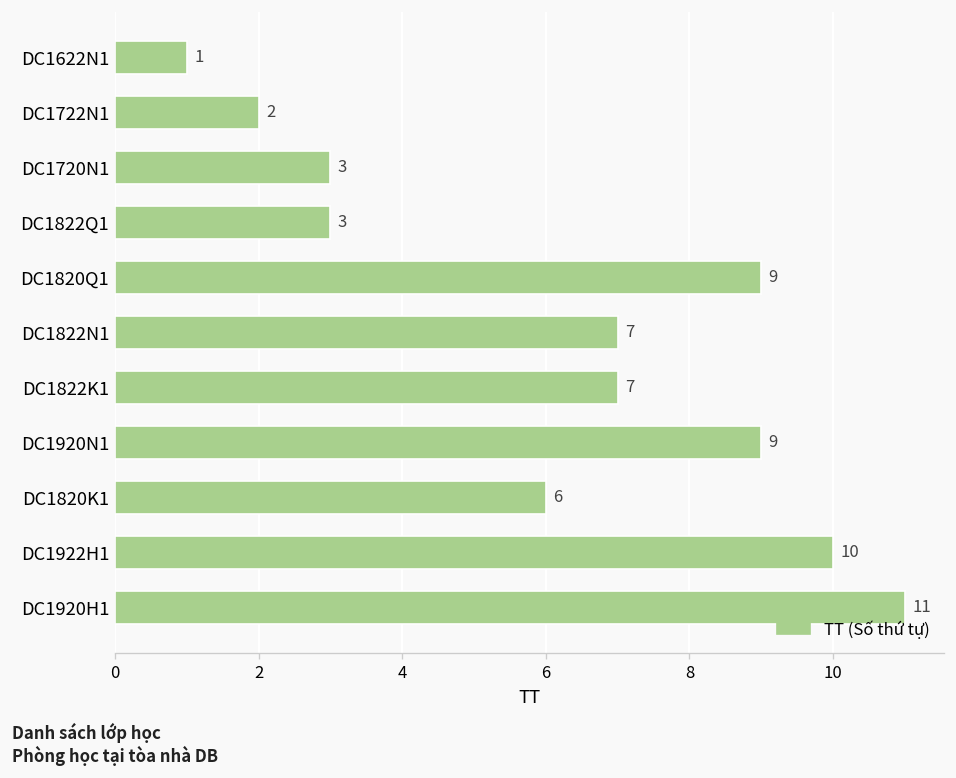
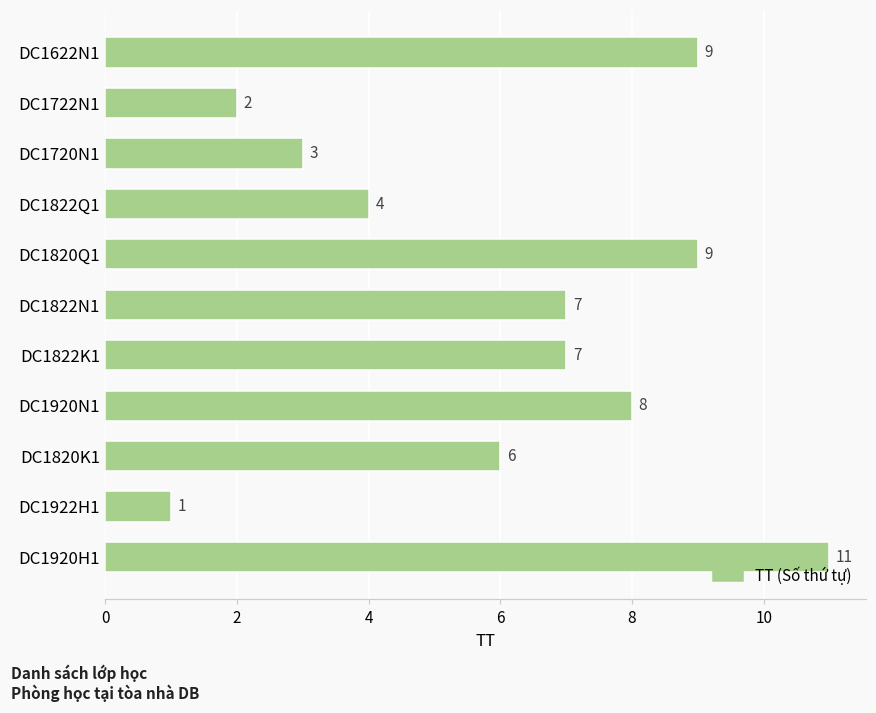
  {
-   "DC1622N1": 1,
+   "DC1622N1": 9,
    "DC1722N1": 2,
    "DC1720N1": 3,
-   "DC1822Q1": 3,
+   "DC1822Q1": 4,
    "DC1820Q1": 9,
    "DC1822N1": 7,
    "DC1822K1": 7,
-   "DC1920N1": 9,
+   "DC1920N1": 8,
    "DC1820K1": 6,
-   "DC1922H1": 10,
+   "DC1922H1": 1,
    "DC1920H1": 11
  }
